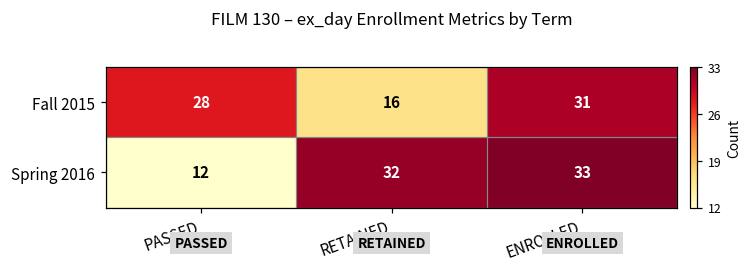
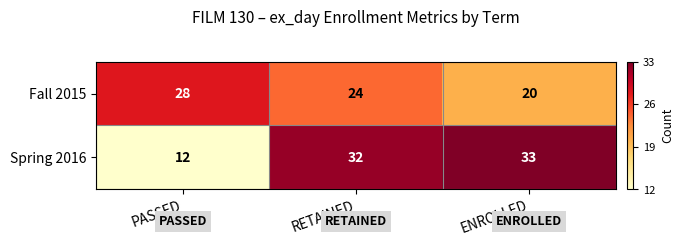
  {
    "Fall 2015": {
      "PASSED": 28,
-     "RETAINED": 16,
-     "ENROLLED": 31
+     "RETAINED": 24,
+     "ENROLLED": 20
    },
    "Spring 2016": {
      "PASSED": 12,
      "RETAINED": 32,
      "ENROLLED": 33
    }
  }
